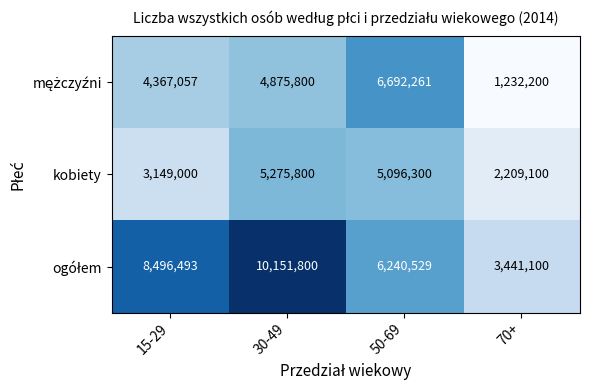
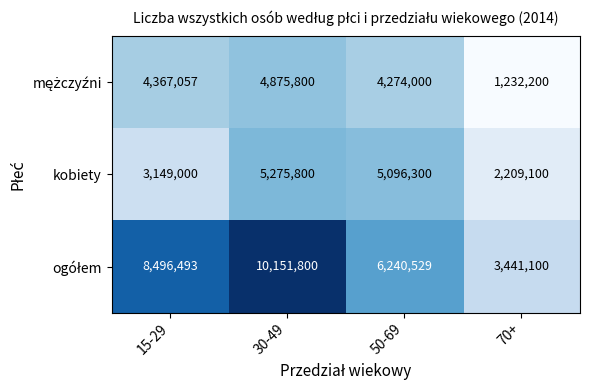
  {
    "mężczyźni": {
      "15-29": "4,367,057",
      "30-49": "4,875,800",
-     "50-69": "6,692,261",
+     "50-69": "4,274,000",
      "70+": "1,232,200"
    },
    "kobiety": {
      "15-29": "3,149,000",
      "30-49": "5,275,800",
      "50-69": "5,096,300",
      "70+": "2,209,100"
    },
    "ogółem": {
      "15-29": "8,496,493",
      "30-49": "10,151,800",
      "50-69": "6,240,529",
      "70+": "3,441,100"
    }
  }
